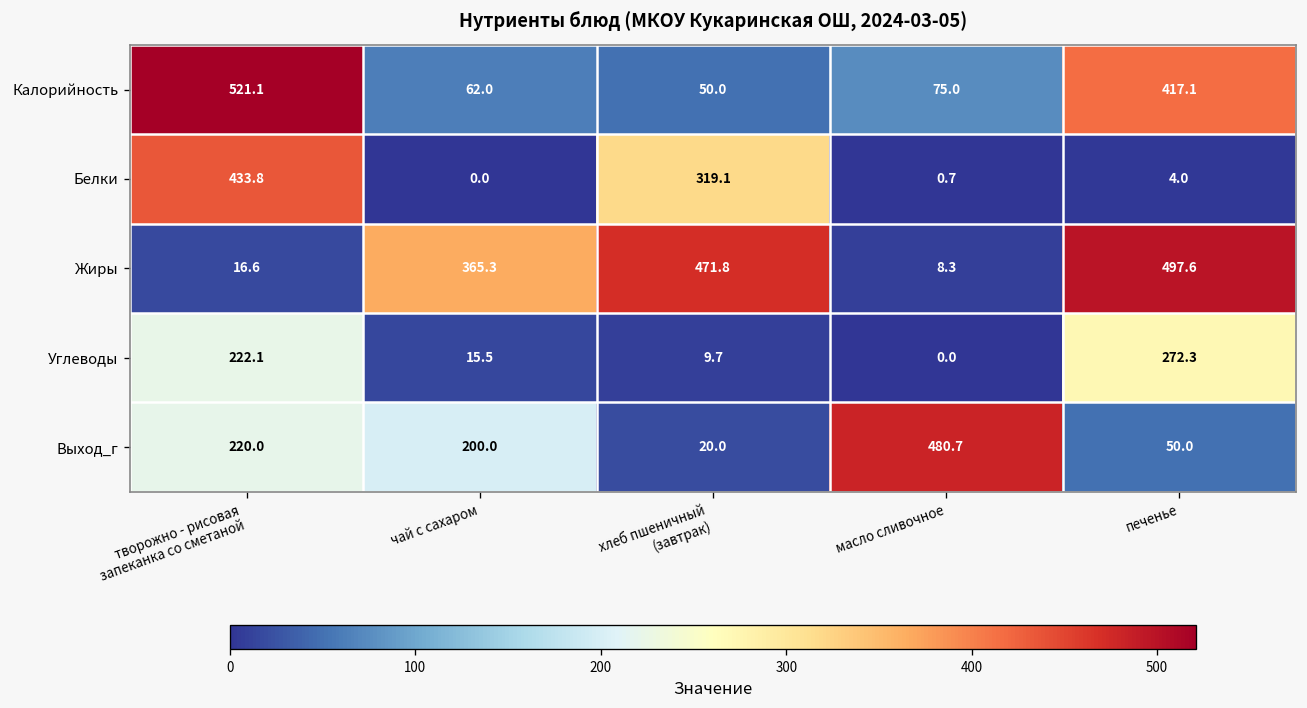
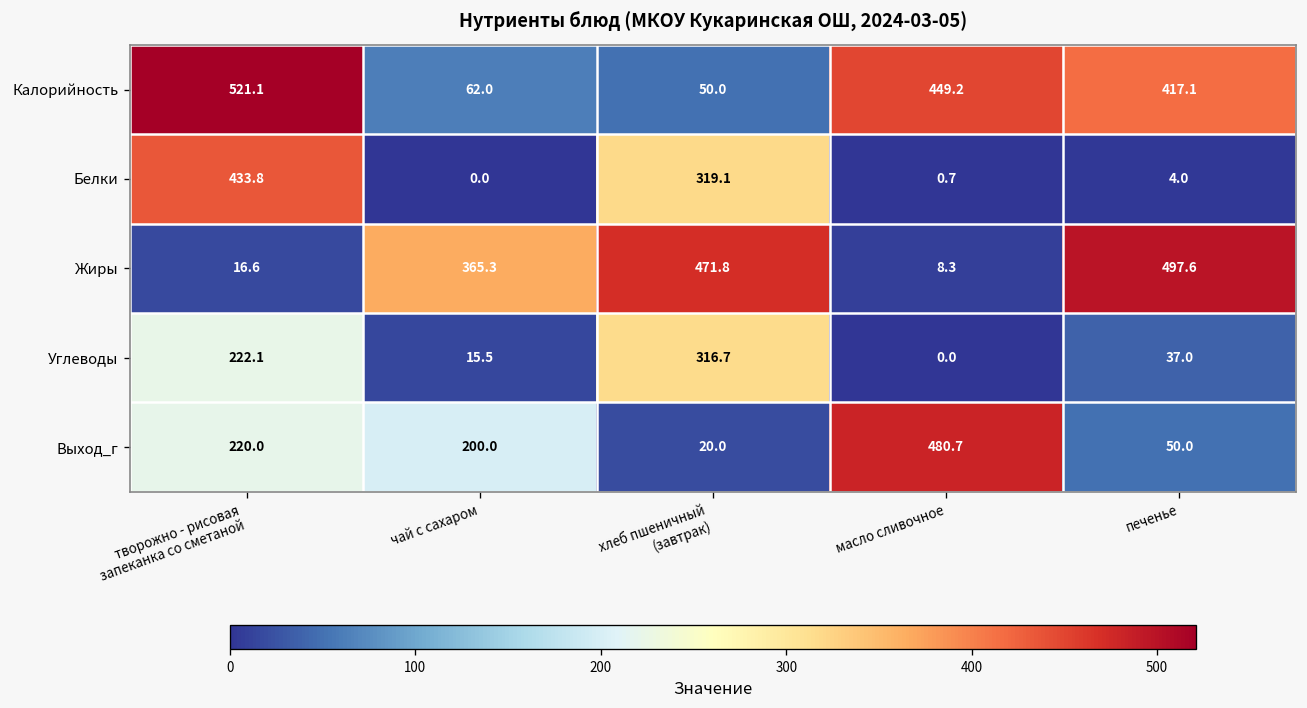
  {
    "Калорийность": {
      "творожно - рисовая запеканка со сметаной": 521.1,
      "чай с сахаром": 62.0,
      "хлеб пшеничный (завтрак)": 50.0,
-     "масло сливочное": 75.0,
+     "масло сливочное": 449.2,
      "печенье": 417.1
    },
    "Белки": {
      "творожно - рисовая запеканка со сметаной": 433.8,
      "чай с сахаром": 0.0,
      "хлеб пшеничный (завтрак)": 319.1,
      "масло сливочное": 0.7,
      "печенье": 4.0
    },
    "Жиры": {
      "творожно - рисовая запеканка со сметаной": 16.6,
      "чай с сахаром": 365.3,
      "хлеб пшеничный (завтрак)": 471.8,
      "масло сливочное": 8.3,
      "печенье": 497.6
    },
    "Углеводы": {
      "творожно - рисовая запеканка со сметаной": 222.1,
      "чай с сахаром": 15.5,
-     "хлеб пшеничный (завтрак)": 9.7,
+     "хлеб пшеничный (завтрак)": 316.7,
      "масло сливочное": 0.0,
-     "печенье": 272.3
+     "печенье": 37.0
    },
    "Выход_г": {
      "творожно - рисовая запеканка со сметаной": 220.0,
      "чай с сахаром": 200.0,
      "хлеб пшеничный (завтрак)": 20.0,
      "масло сливочное": 480.7,
      "печенье": 50.0
    }
  }
